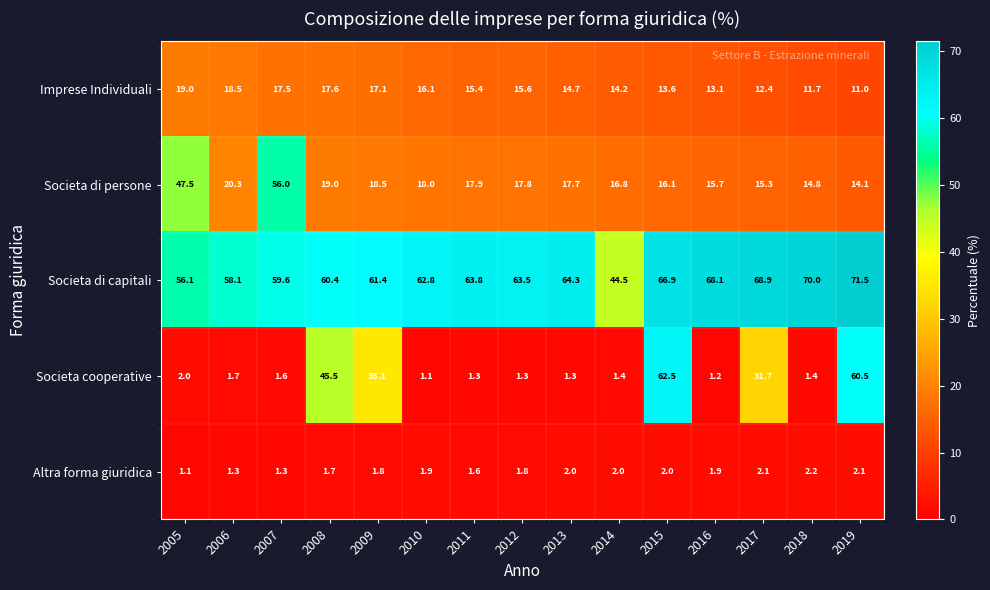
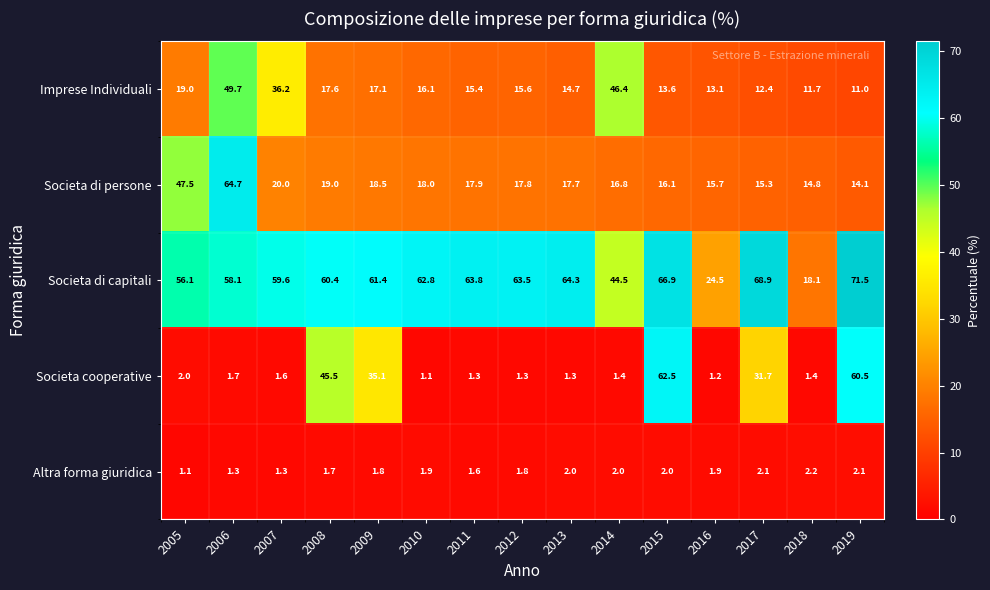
  {
    "Imprese Individuali": {
      "2005": 19.0,
-     "2006": 18.5,
-     "2007": 17.5,
+     "2006": 49.7,
+     "2007": 36.2,
      "2008": 17.6,
      "2009": 17.1,
      "2010": 16.1,
      "2011": 15.4,
      "2012": 15.6,
      "2013": 14.7,
-     "2014": 14.2,
+     "2014": 46.4,
      "2015": 13.6,
      "2016": 13.1,
      "2017": 12.4,
      "2019": 11.0
    },
    "Societa di persone": {
      "2005": 47.5,
-     "2006": 20.3,
-     "2007": 56.0,
+     "2006": 64.7,
+     "2007": 20.0,
      "2008": 19.0,
      "2009": 18.5,
      "2010": 18.0,
      "2011": 17.9,
      "2012": 17.8,
      "2013": 17.7,
      "2014": 16.8,
      "2015": 16.1,
      "2016": 15.7,
      "2017": 15.3,
      "2018": 14.8,
      "2019": 14.1
    },
    "Societa di capitali": {
      "2005": 56.1,
      "2006": 58.1,
      "2007": 59.6,
      "2008": 60.4,
      "2009": 61.4,
      "2010": 62.8,
      "2011": 63.8,
      "2012": 63.5,
      "2013": 64.3,
      "2014": 44.5,
      "2015": 66.9,
-     "2016": 68.1,
+     "2016": 24.5,
      "2017": 68.9,
-     "2018": 70.0,
+     "2018": 18.1,
      "2019": 71.5
    },
    "Societa cooperative": {
      "2005": 2.0,
      "2006": 1.7,
      "2007": 1.6,
      "2008": 45.5,
      "2009": 35.1,
      "2010": 1.1,
      "2011": 1.3,
      "2012": 1.3,
      "2013": 1.3,
      "2014": 1.4,
      "2015": 62.5,
      "2016": 1.2,
      "2017": 31.7,
      "2018": 1.4,
      "2019": 60.5
    },
    "Altra forma giuridica": {
      "2005": 1.1,
      "2006": 1.3,
      "2007": 1.3,
      "2008": 1.7,
      "2009": 1.8,
      "2010": 1.9,
      "2011": 1.6,
      "2012": 1.8,
      "2013": 2.0,
      "2014": 2.0,
      "2015": 2.0,
      "2016": 1.9,
      "2017": 2.1,
      "2018": 2.2,
      "2019": 2.1
    }
  }
